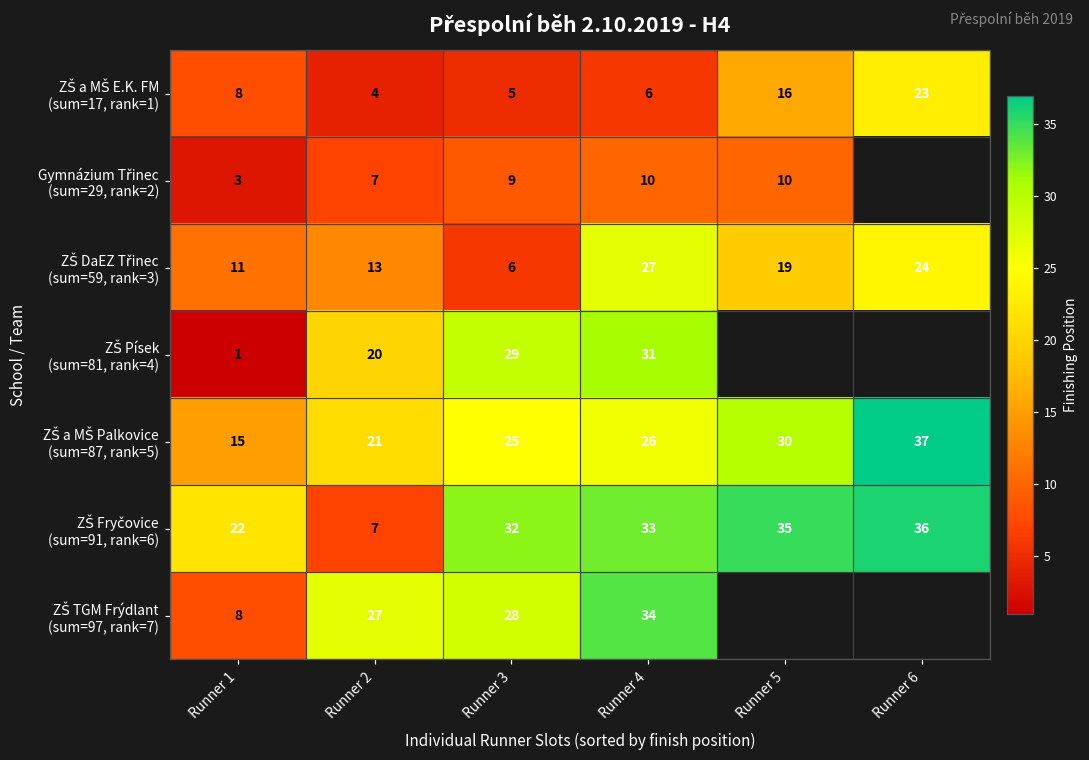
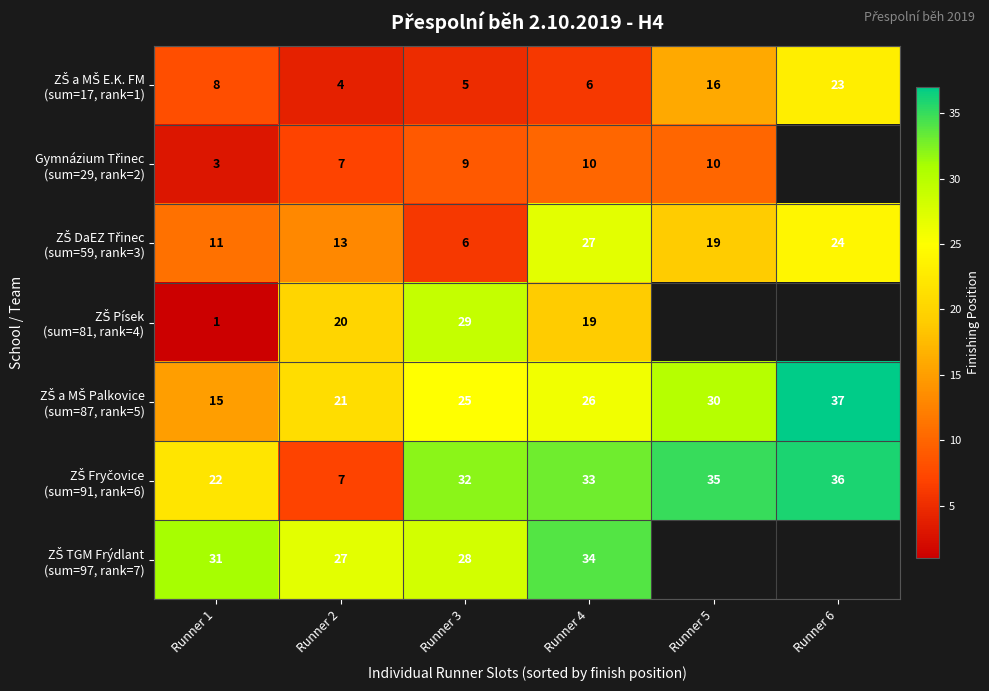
  {
    "ZŠ a MŠ E.K. FM (sum=17, rank=1)": {
      "Runner 1": 8,
      "Runner 2": 4,
      "Runner 3": 5,
      "Runner 4": 6,
      "Runner 5": 16,
      "Runner 6": 23
    },
    "Gymnázium Třinec (sum=29, rank=2)": {
      "Runner 1": 3,
      "Runner 2": 7,
      "Runner 3": 9,
      "Runner 4": 10,
      "Runner 5": 10
    },
    "ZŠ DaEZ Třinec (sum=59, rank=3)": {
      "Runner 1": 11,
      "Runner 2": 13,
      "Runner 3": 6,
      "Runner 4": 27,
      "Runner 5": 19,
      "Runner 6": 24
    },
    "ZŠ Písek (sum=81, rank=4)": {
      "Runner 1": 1,
      "Runner 2": 20,
      "Runner 3": 29,
-     "Runner 4": 31
+     "Runner 4": 19
    },
    "ZŠ a MŠ Palkovice (sum=87, rank=5)": {
      "Runner 1": 15,
      "Runner 2": 21,
      "Runner 3": 25,
      "Runner 4": 26,
      "Runner 5": 30,
      "Runner 6": 37
    },
    "ZŠ Fryčovice (sum=91, rank=6)": {
      "Runner 1": 22,
      "Runner 2": 7,
      "Runner 3": 32,
      "Runner 4": 33,
      "Runner 5": 35,
      "Runner 6": 36
    },
    "ZŠ TGM Frýdlant (sum=97, rank=7)": {
-     "Runner 1": 8,
+     "Runner 1": 31,
      "Runner 2": 27,
      "Runner 3": 28,
      "Runner 4": 34
    }
  }
